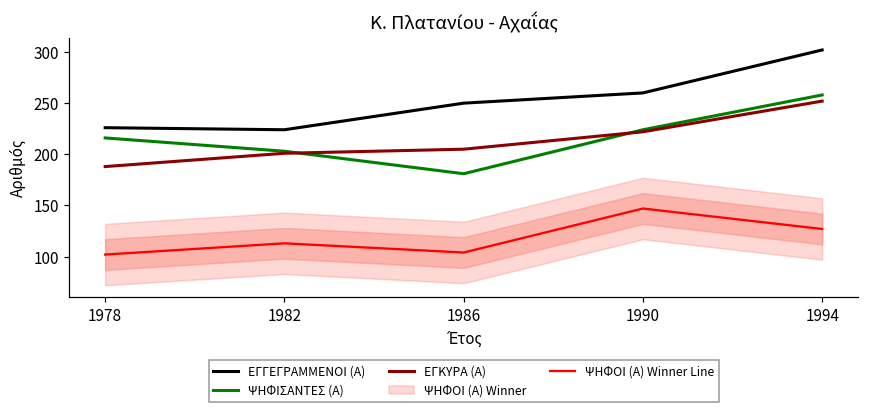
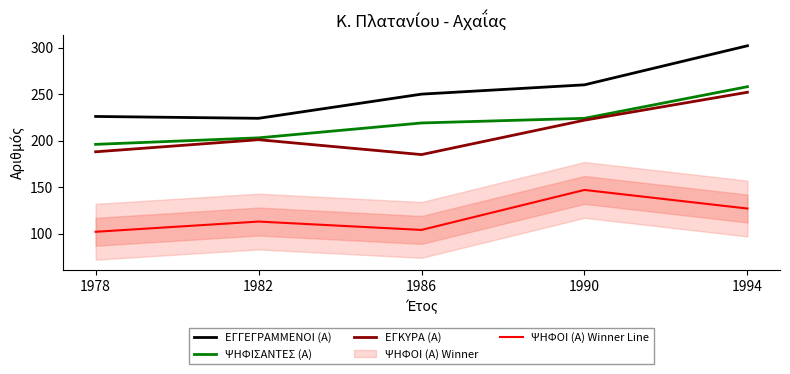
  {
    "ΕΓΓΕΓΡΑΜΜΕΝΟΙ (Α)": {
      "1978": 230,
      "1982": 220,
      "1986": 250,
      "1990": 260,
      "1994": 300
    },
    "ΨΗΦΙΣΑΝΤΕΣ (Α)": {
-     "1978": 220,
-     "1986": 180,
+     "1978": 200,
+     "1986": 220,
      "1994": 260
    },
    "ΕΓΚΥΡΑ (Α)": {
      "1978": 190,
-     "1986": 210,
+     "1986": 190,
      "1994": 250
    },
    "ΨΗΦΟΙ (Α) Winner Line": {
      "1978": 100,
      "1982": 110,
      "1986": 100,
      "1990": 150,
      "1994": 130
    }
  }
